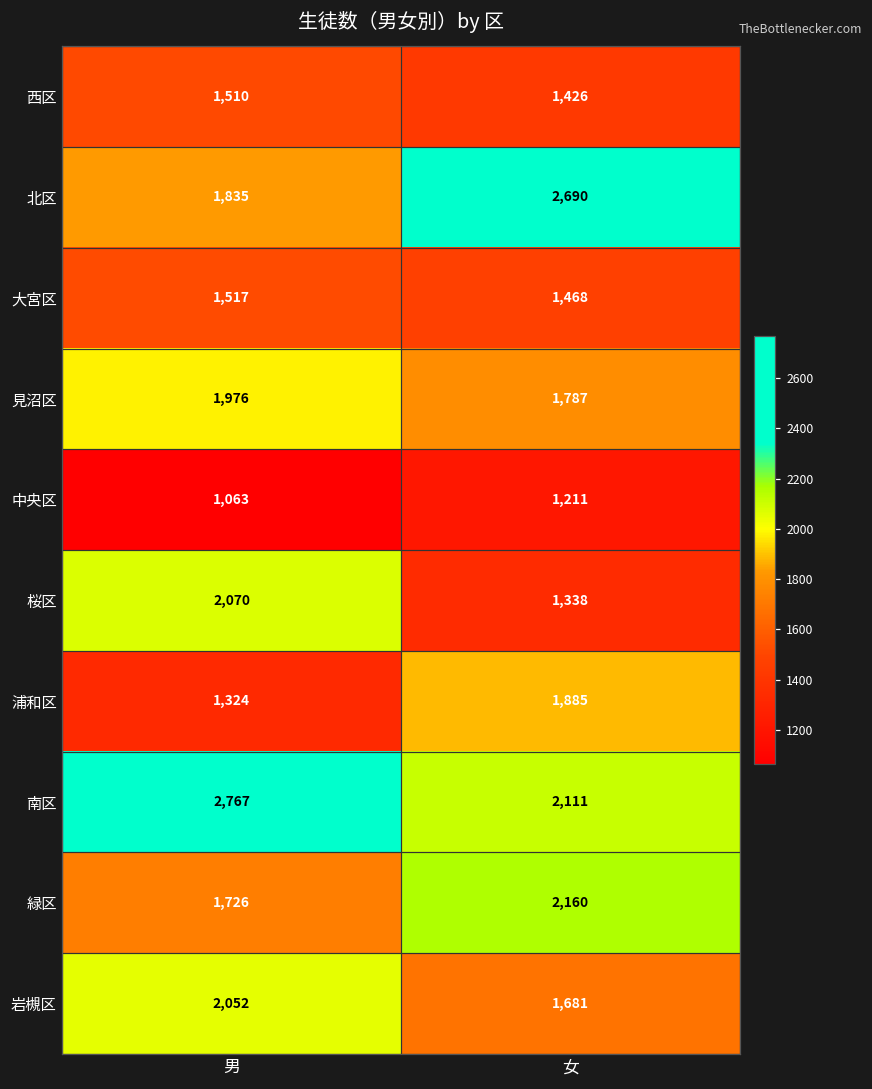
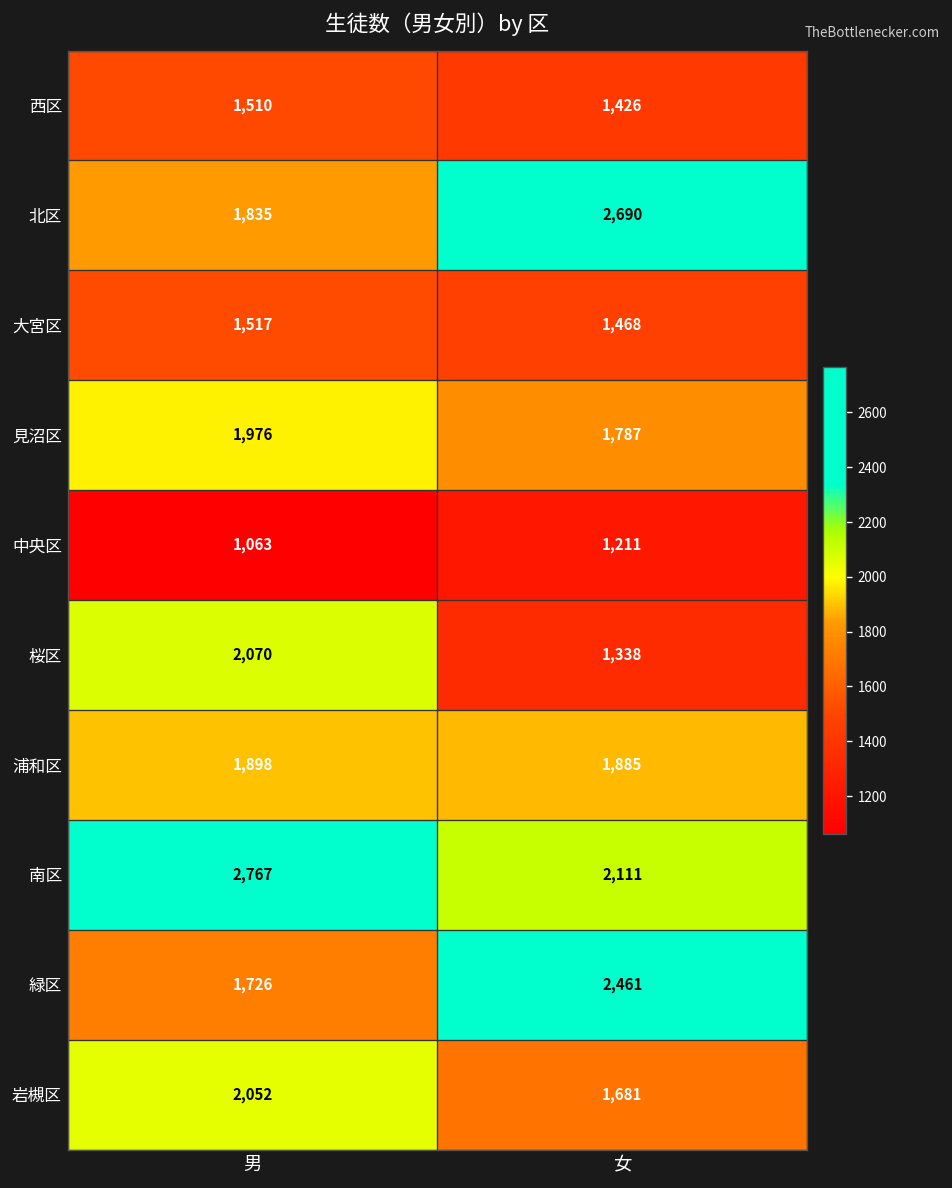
  {
    "西区": {
      "男": "1,510",
      "女": "1,426"
    },
    "北区": {
      "男": "1,835",
      "女": "2,690"
    },
    "大宮区": {
      "男": "1,517",
      "女": "1,468"
    },
    "見沼区": {
      "男": "1,976",
      "女": "1,787"
    },
    "中央区": {
      "男": "1,063",
      "女": "1,211"
    },
    "桜区": {
      "男": "2,070",
      "女": "1,338"
    },
    "浦和区": {
-     "男": "1,324",
+     "男": "1,898",
      "女": "1,885"
    },
    "南区": {
      "男": "2,767",
      "女": "2,111"
    },
    "緑区": {
      "男": "1,726",
-     "女": "2,160"
+     "女": "2,461"
    },
    "岩槻区": {
      "男": "2,052",
      "女": "1,681"
    }
  }
